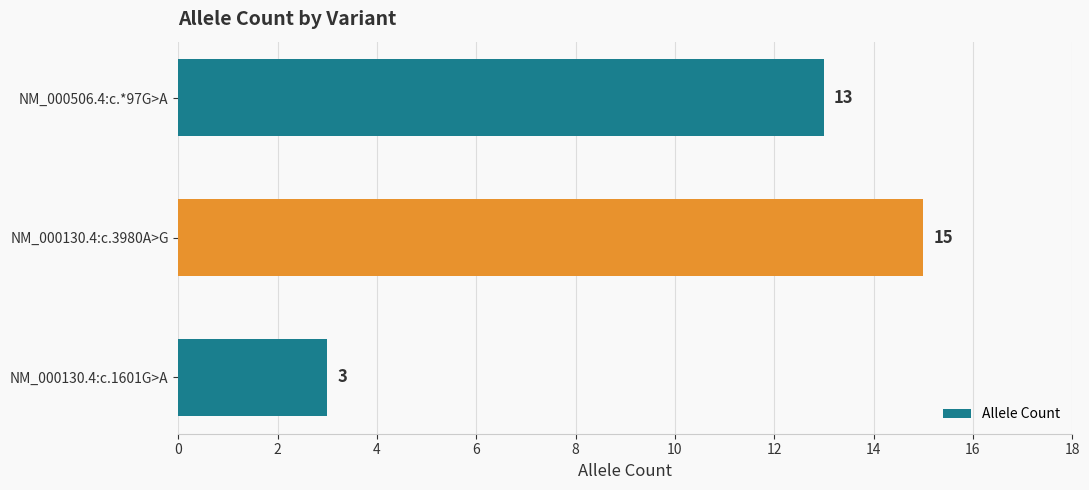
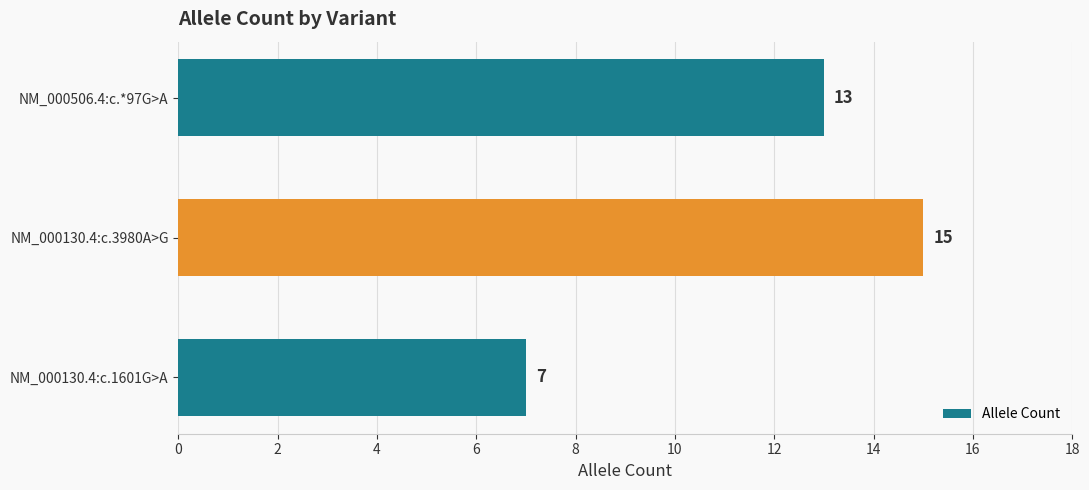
  {
    "NM_000506.4:c.*97G>A": 13,
    "NM_000130.4:c.3980A>G": 15,
-   "NM_000130.4:c.1601G>A": 3
+   "NM_000130.4:c.1601G>A": 7
  }
